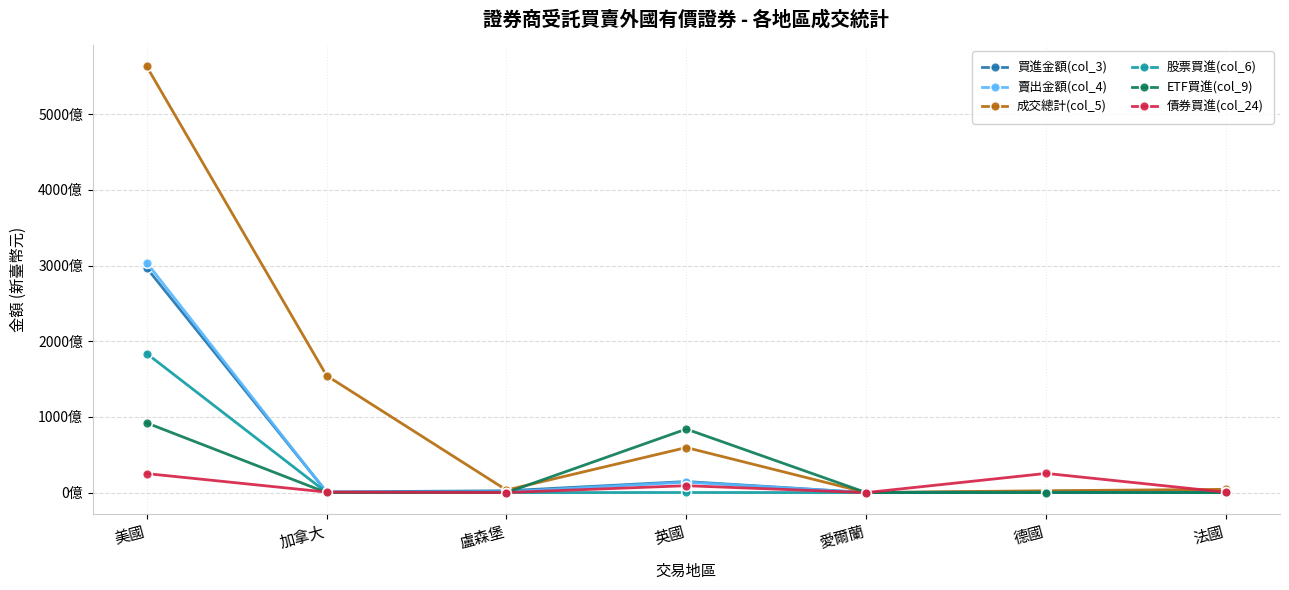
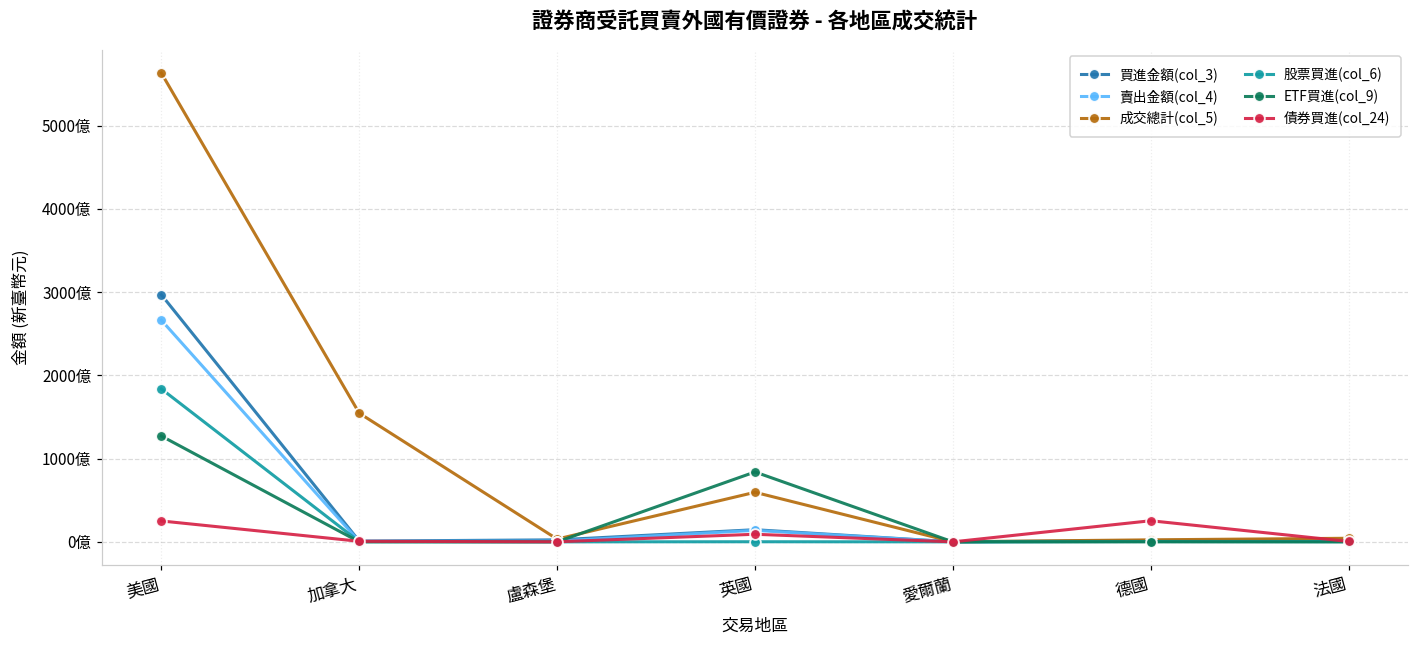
  {
    "賣出金額(col_4)": {
-     "美國": "3000億"
+     "美國": "2700億"
    },
    "成交總計(col_5)": {
      "美國": "5600億",
      "加拿大": "1500億",
      "英國": "600億"
    },
    "ETF買進(col_9)": {
-     "美國": "900億",
+     "美國": "1300億",
      "英國": "800億"
    },
    "債券買進(col_24)": {
      "美國": "300億",
      "英國": "100億",
      "德國": "300億"
    }
  }
